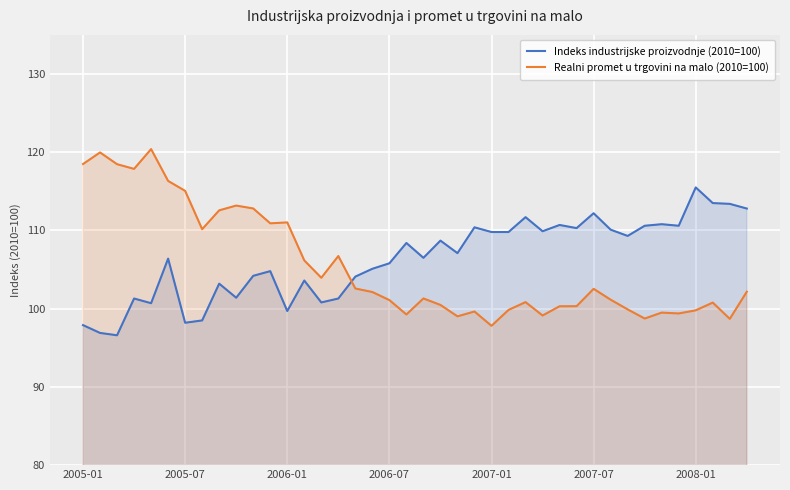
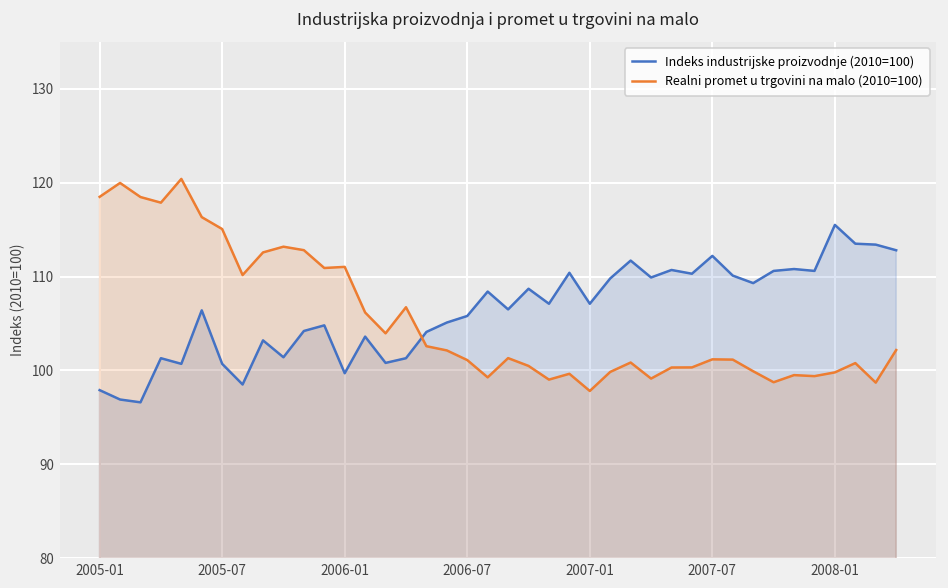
  {
    "Indeks industrijske proizvodnje (2010=100)": {
      "2005-01": 98,
-     "2005-07": 98,
+     "2005-07": 101,
      "2006-01": 100,
      "2006-07": 106,
-     "2007-01": 110,
+     "2007-01": 107,
      "2007-07": 112,
      "2008-01": 116
    },
    "Realni promet u trgovini na malo (2010=100)": {
      "2005-01": 118,
      "2005-07": 115,
      "2006-01": 111,
      "2006-07": 101,
      "2007-01": 98,
-     "2007-07": 103,
+     "2007-07": 101,
      "2008-01": 100
    }
  }
